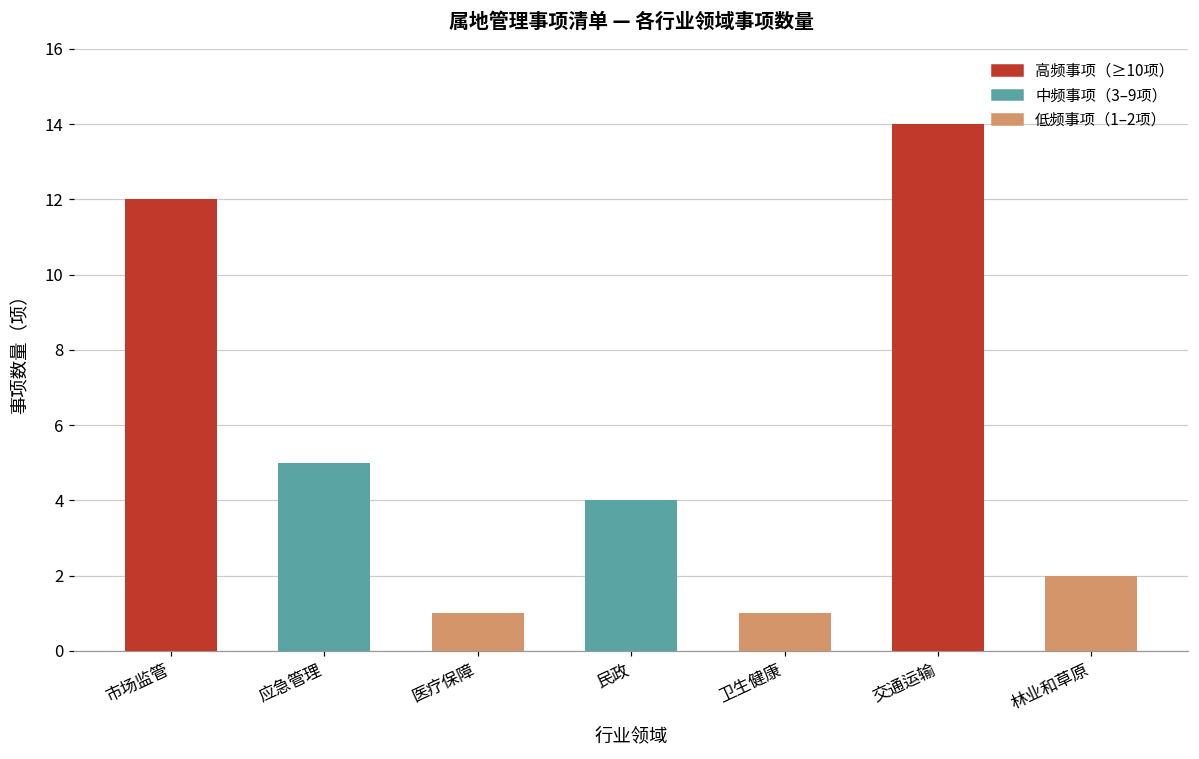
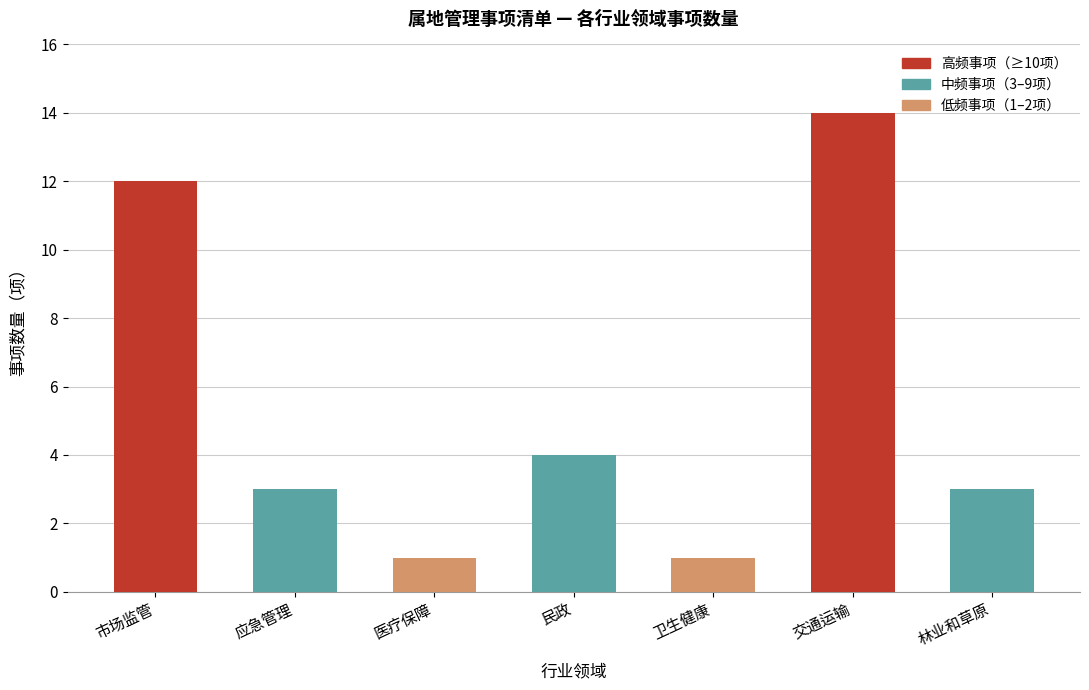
  {
    "市场监管": 12,
-   "应急管理": 5,
+   "应急管理": 3,
    "医疗保障": 1,
    "民政": 4,
    "卫生健康": 1,
    "交通运输": 14,
-   "林业和草原": 2
+   "林业和草原": 3
  }
